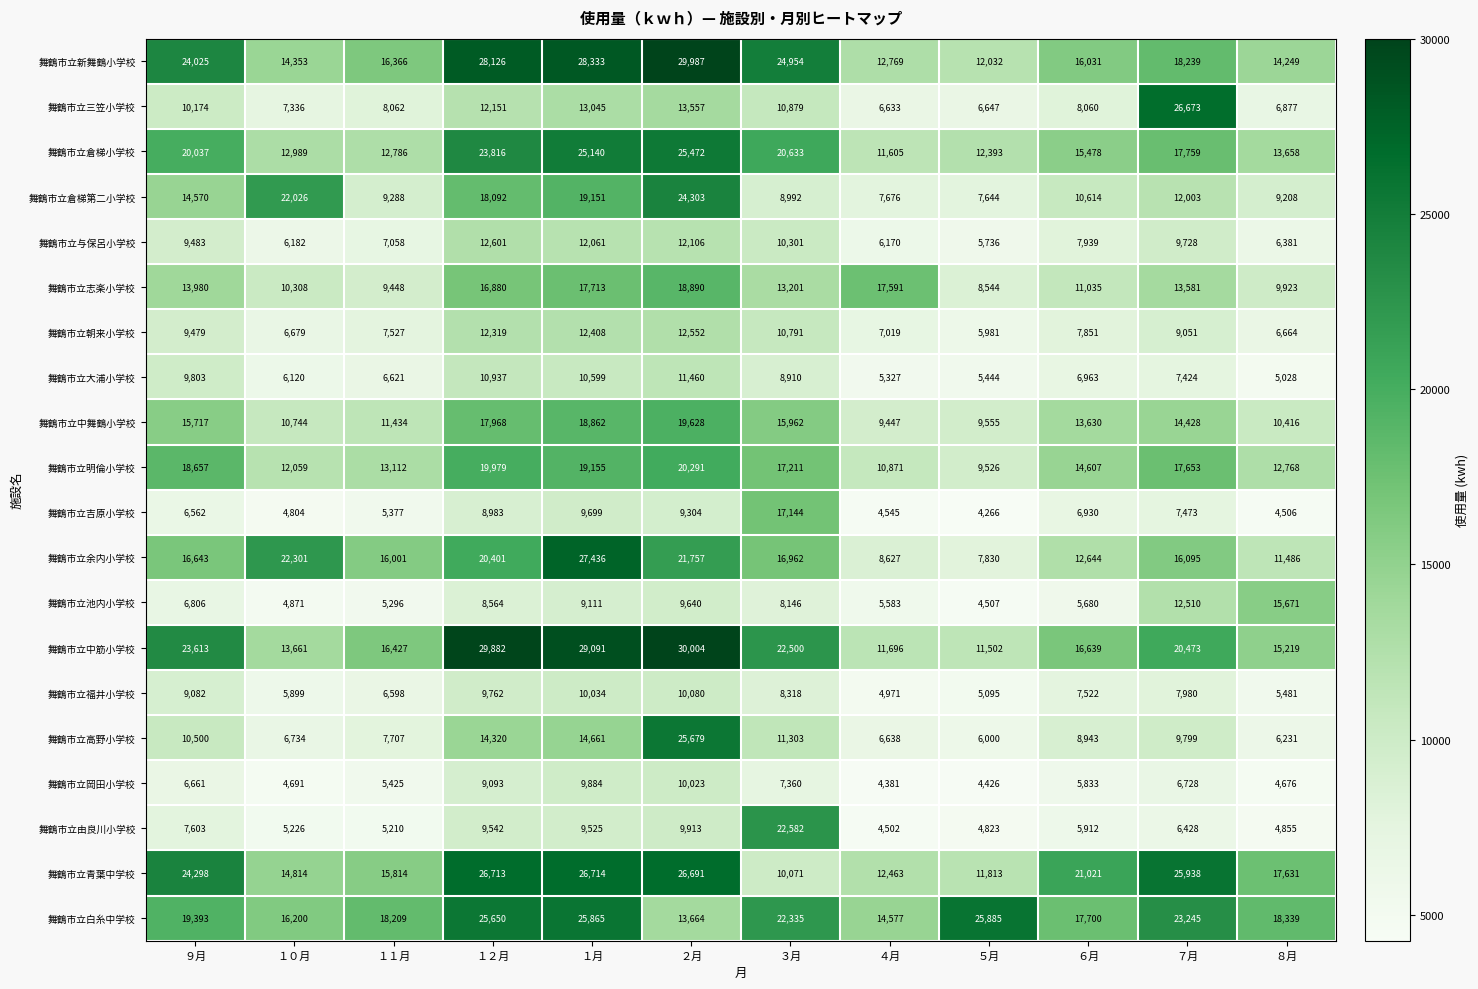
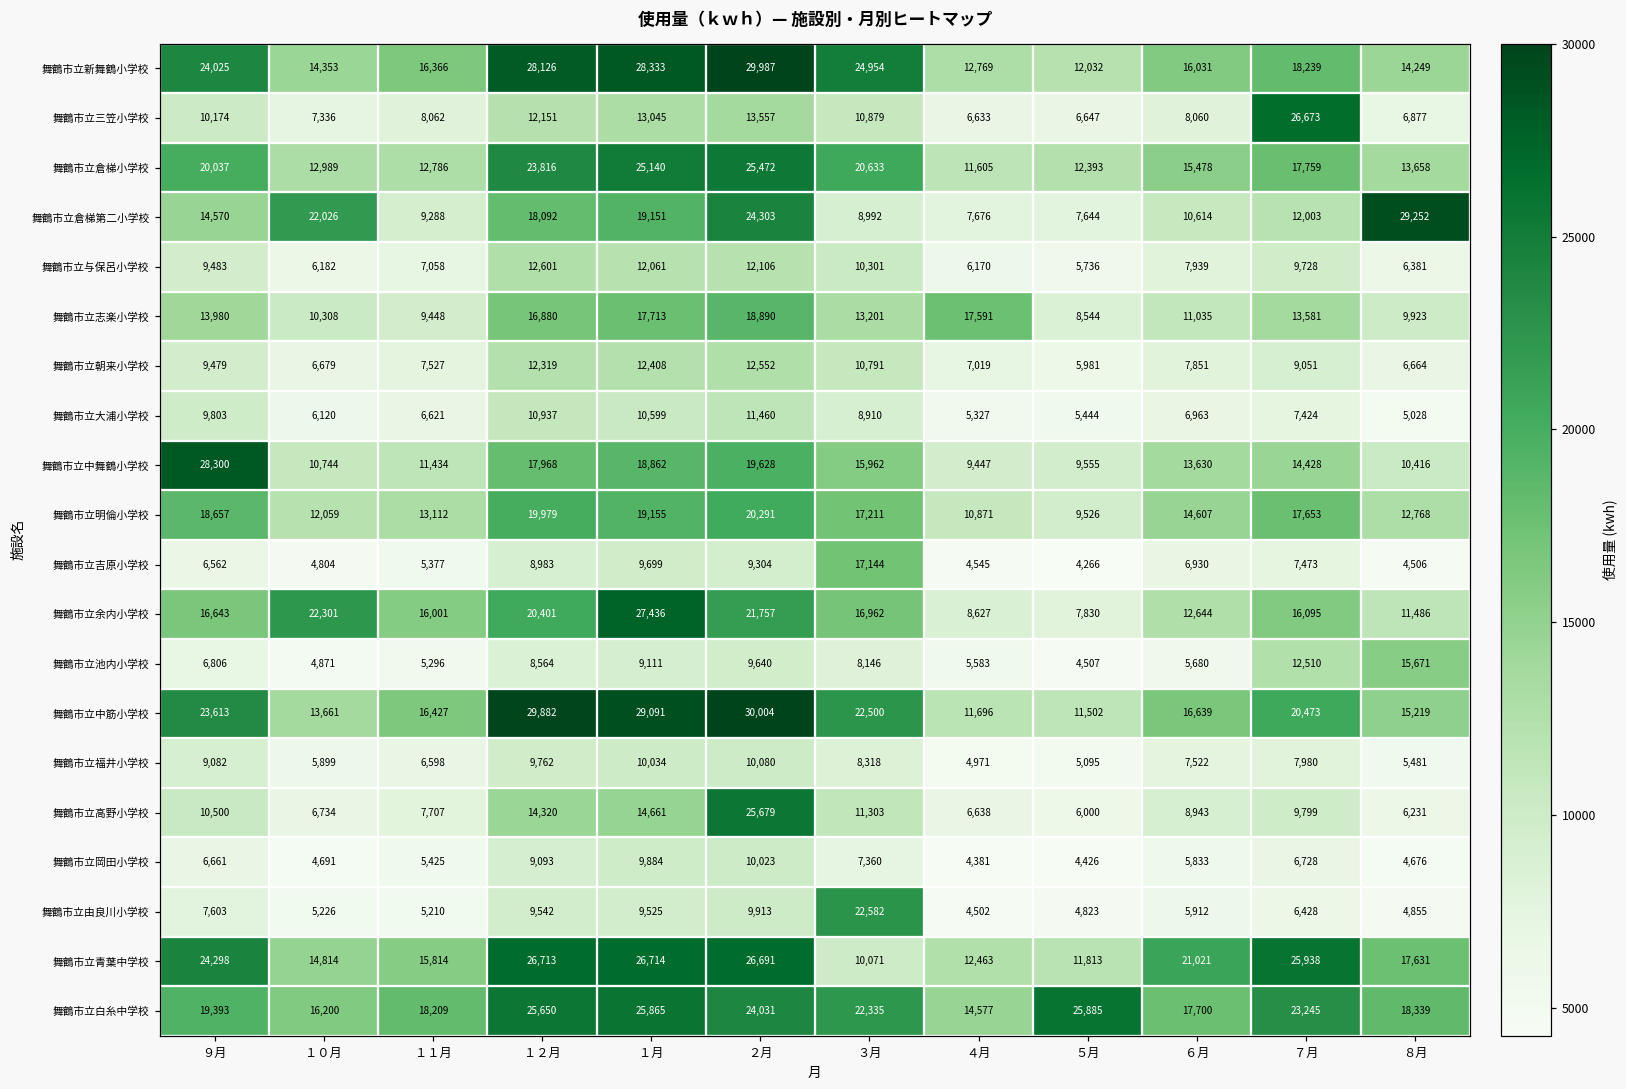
  {
    "舞鶴市立倉梯第二小学校": {
      "９月": "14,570",
      "１０月": "22,026",
      "１１月": "9,288",
      "１２月": "18,092",
      "１月": "19,151",
      "２月": "24,303",
      "３月": "8,992",
      "４月": "7,676",
      "５月": "7,644",
      "６月": "10,614",
      "７月": "12,003",
-     "８月": "9,208"
+     "８月": "29,252"
    },
    "舞鶴市立中舞鶴小学校": {
-     "９月": "15,717",
+     "９月": "28,300",
      "１０月": "10,744",
      "１１月": "11,434",
      "１２月": "17,968",
      "１月": "18,862",
      "２月": "19,628",
      "３月": "15,962",
      "４月": "9,447",
      "５月": "9,555",
      "６月": "13,630",
      "７月": "14,428",
      "８月": "10,416"
    },
    "舞鶴市立白糸中学校": {
      "９月": "19,393",
      "１０月": "16,200",
      "１１月": "18,209",
      "１２月": "25,650",
      "１月": "25,865",
-     "２月": "13,664",
+     "２月": "24,031",
      "３月": "22,335",
      "４月": "14,577",
      "５月": "25,885",
      "６月": "17,700",
      "７月": "23,245",
      "８月": "18,339"
    }
  }
